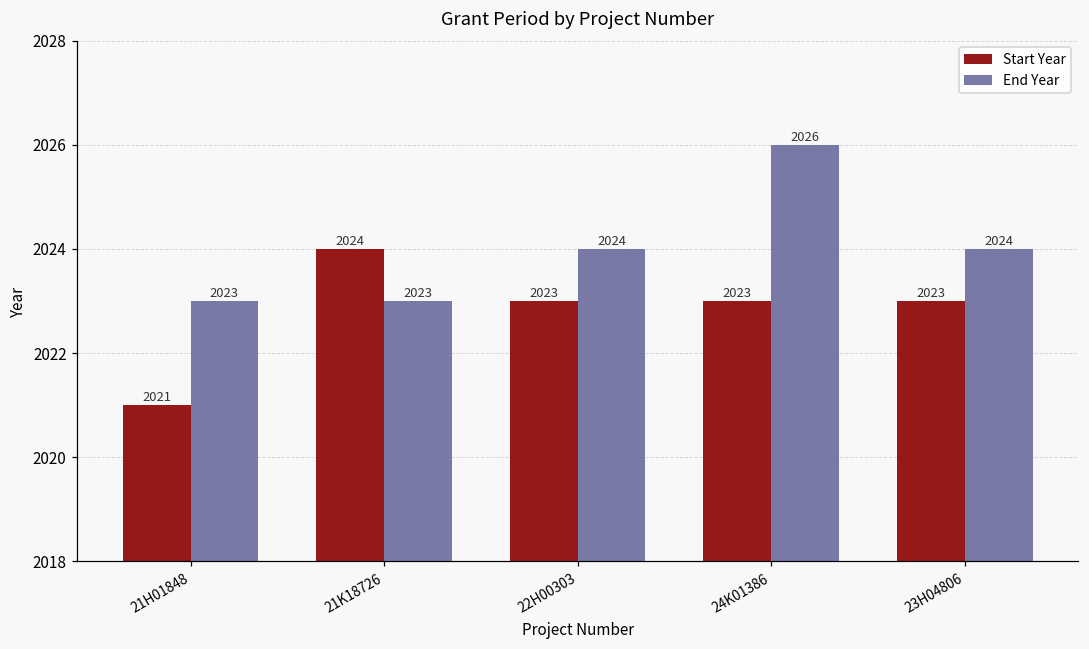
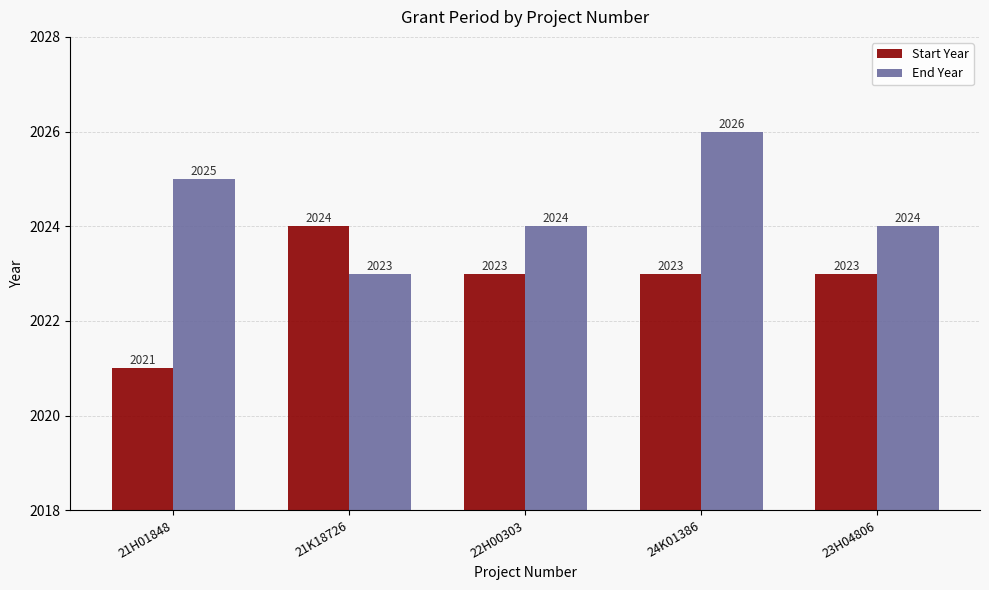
  {
    "Start Year": {
      "21H01848": 2021,
      "21K18726": 2024,
      "22H00303": 2023,
      "24K01386": 2023,
      "23H04806": 2023
    },
    "End Year": {
-     "21H01848": 2023,
+     "21H01848": 2025,
      "21K18726": 2023,
      "22H00303": 2024,
      "24K01386": 2026,
      "23H04806": 2024
    }
  }
